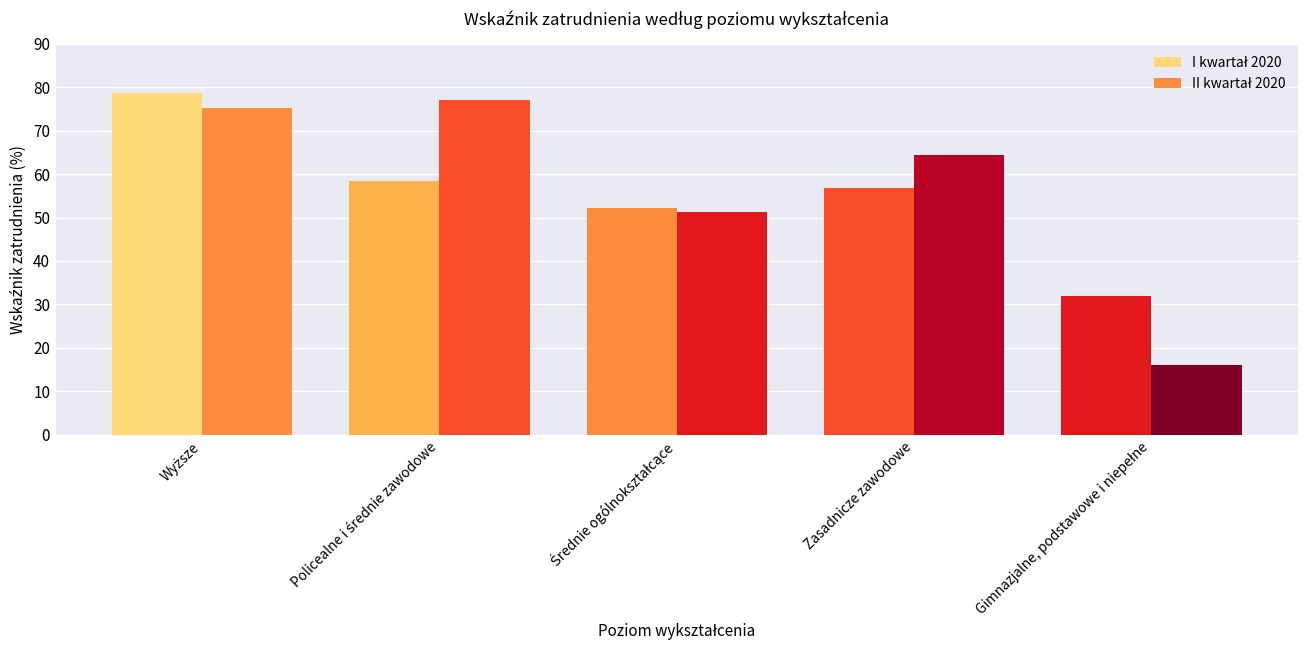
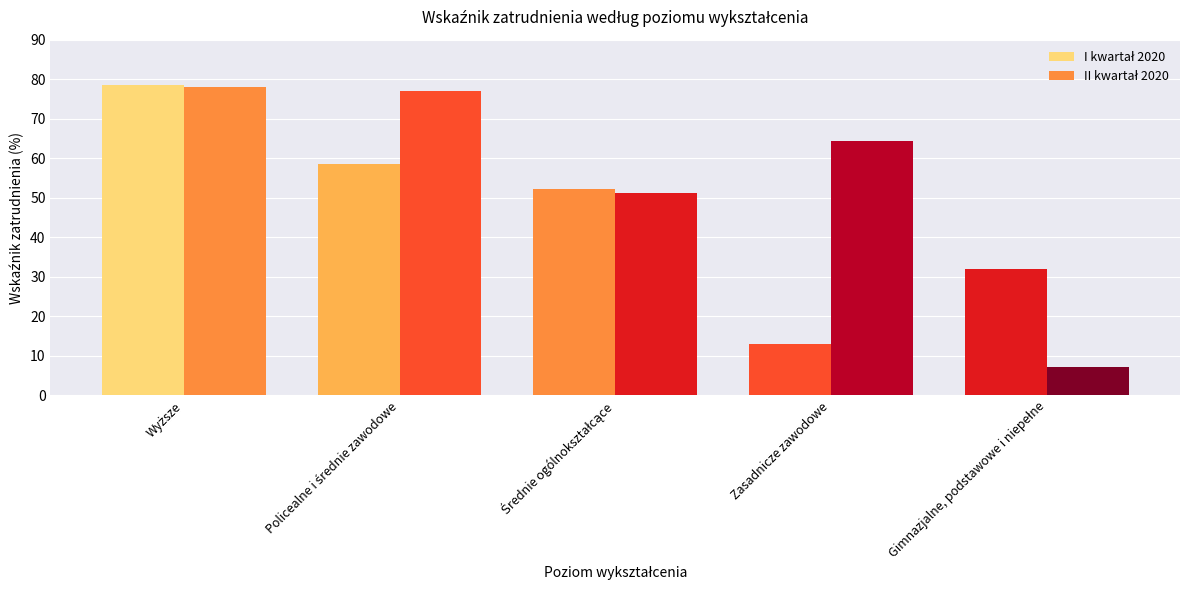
  {
    "I kwartał 2020": {
      "Wyższe": 79,
      "Policealne i średnie zawodowe": 59,
      "Średnie ogólnokształcące": 52,
-     "Zasadnicze zawodowe": 57,
+     "Zasadnicze zawodowe": 13,
      "Gimnazjalne, podstawowe i niepełne": 32
    },
    "II kwartał 2020": {
-     "Wyższe": 75,
+     "Wyższe": 78,
      "Policealne i średnie zawodowe": 77,
      "Średnie ogólnokształcące": 51,
      "Zasadnicze zawodowe": 64,
-     "Gimnazjalne, podstawowe i niepełne": 16
+     "Gimnazjalne, podstawowe i niepełne": 7
    }
  }
